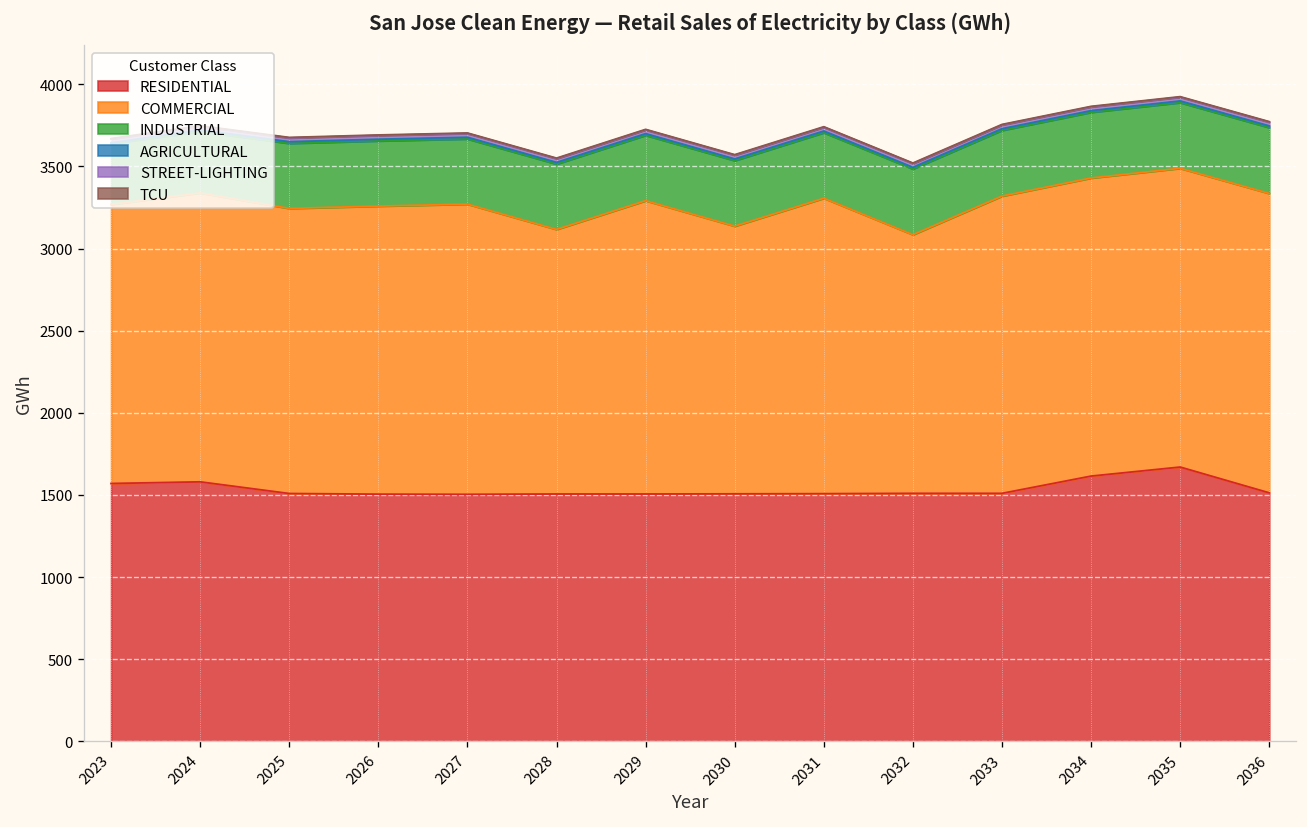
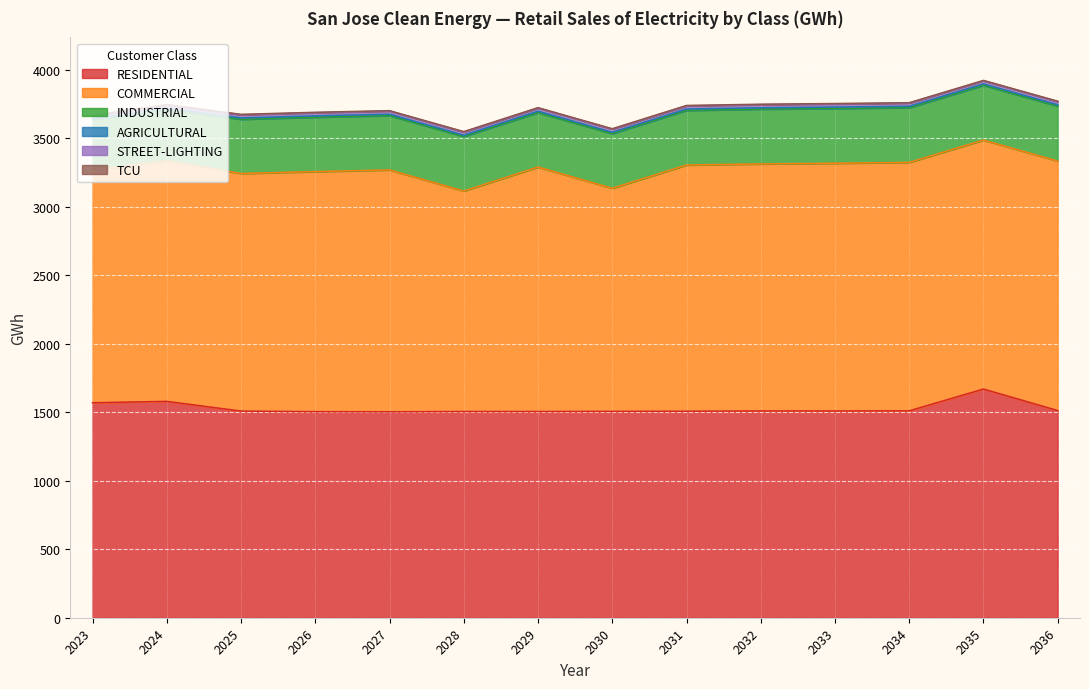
  {
    "RESIDENTIAL": {
      "2023": 1570,
      "2024": 1580,
      "2025": 1510,
      "2026": 1510,
      "2027": 1500,
      "2028": 1510,
      "2029": 1510,
      "2030": 1510,
      "2031": 1510,
      "2032": 1510,
      "2033": 1510,
-     "2034": 1620,
+     "2034": 1510,
      "2035": 1670,
      "2036": 1510
    },
    "COMMERCIAL": {
      "2025": 1740,
      "2026": 1750,
      "2027": 1770,
      "2028": 1610,
      "2029": 1790,
      "2030": 1630,
      "2031": 1800,
-     "2032": 1570,
+     "2032": 1800,
      "2033": 1810,
      "2034": 1810,
      "2035": 1820,
      "2036": 1820
    }
  }
